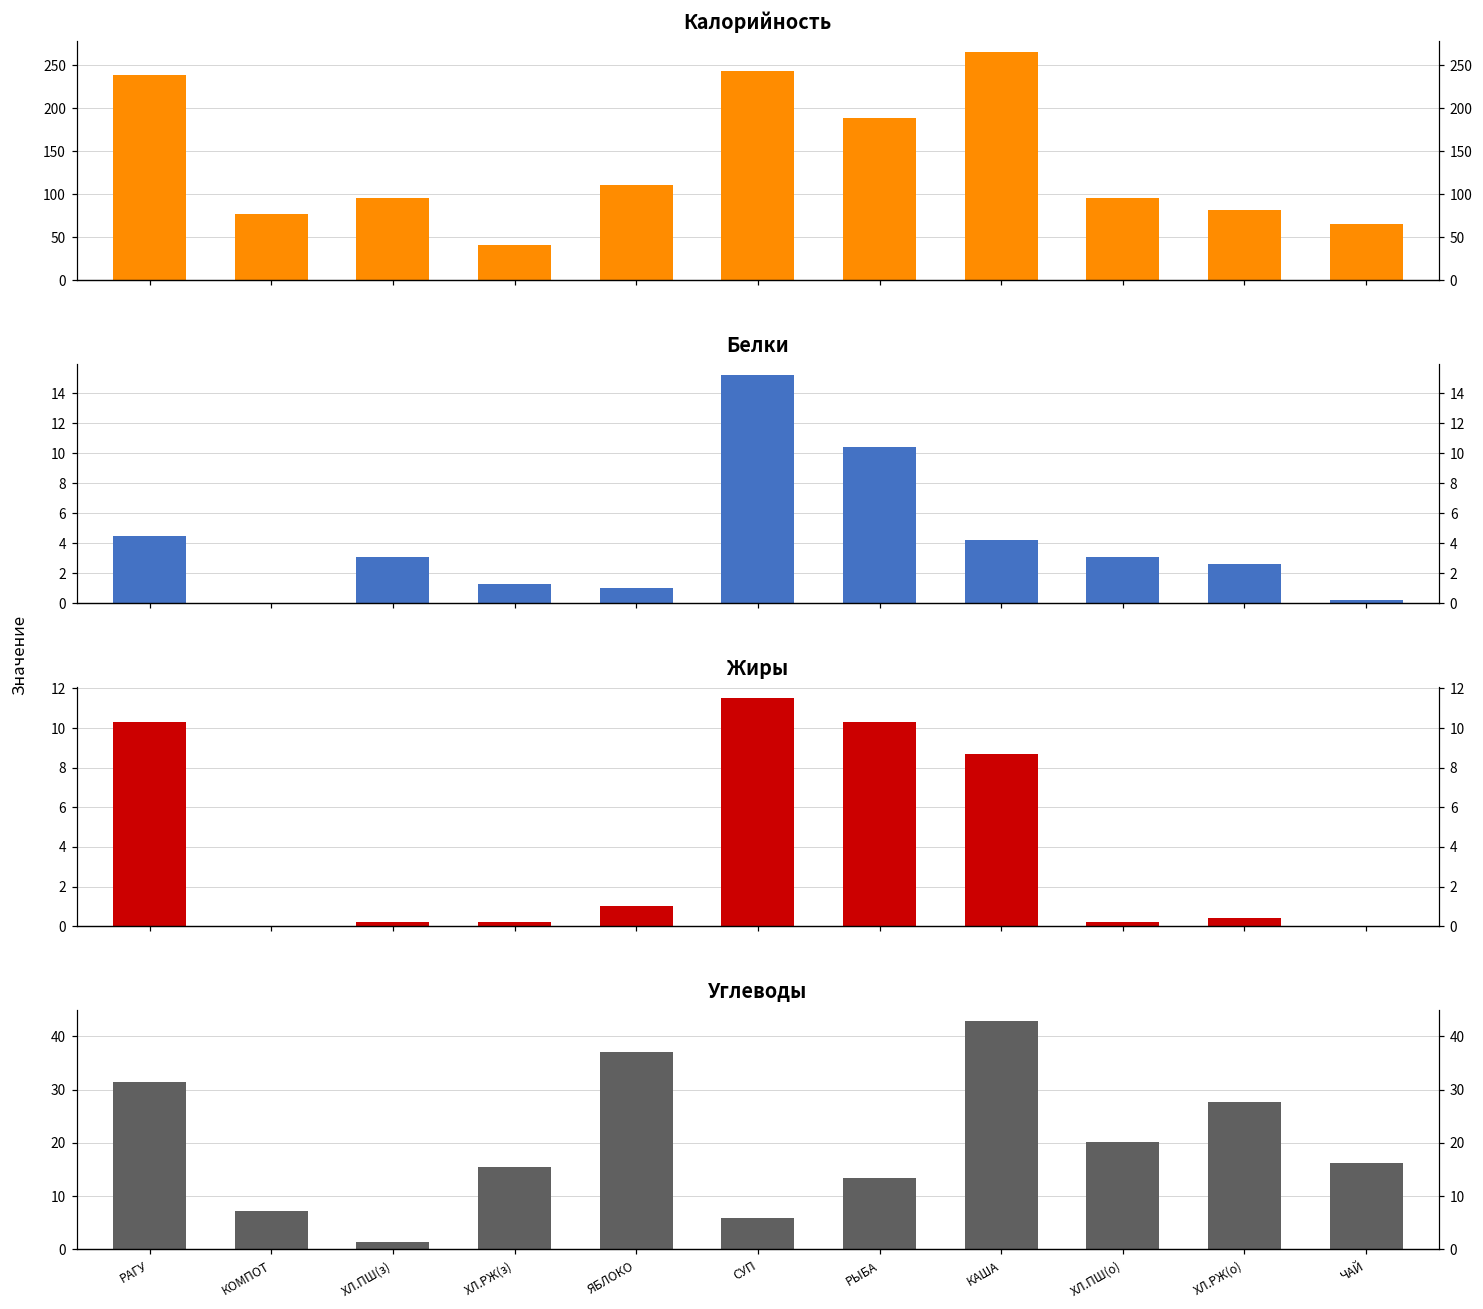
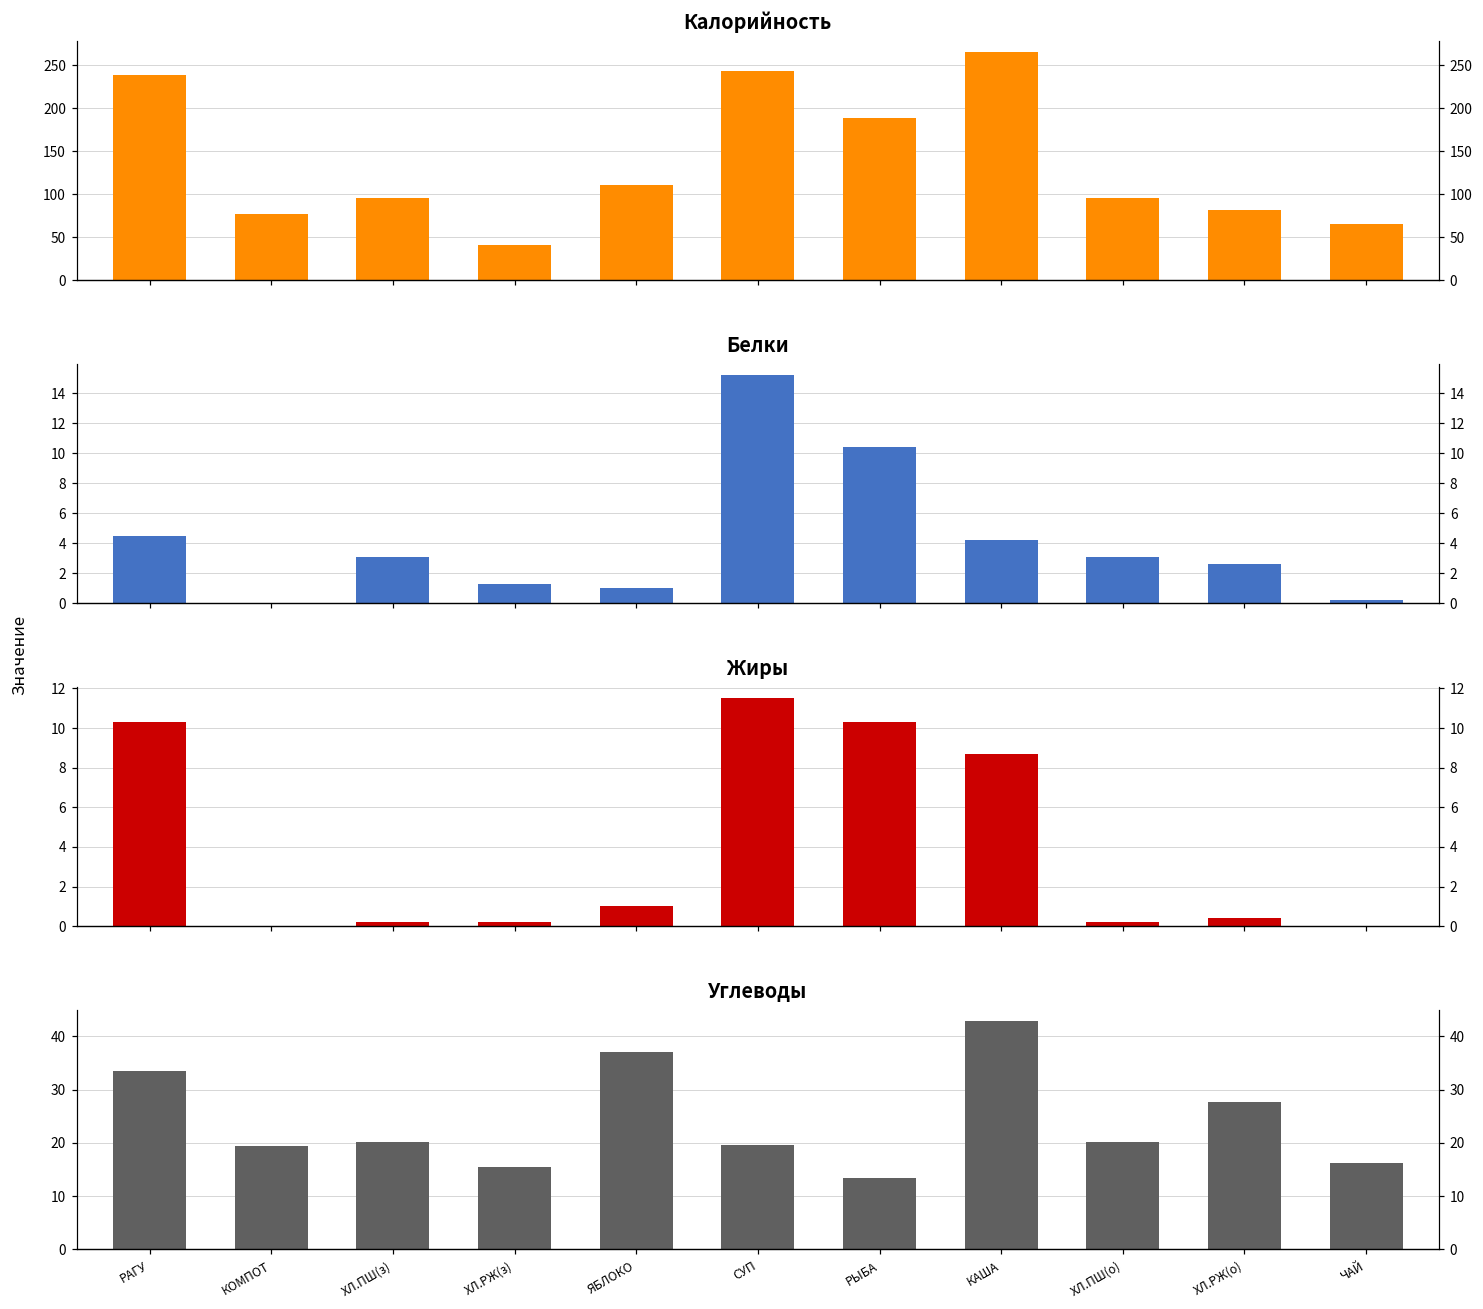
  {
    "Углеводы": {
-     "РАГУ": 31,
-     "КОМПОТ": 7,
-     "ХЛ.ПШ(з)": 1,
+     "РАГУ": 33,
+     "КОМПОТ": 19,
+     "ХЛ.ПШ(з)": 20,
      "ХЛ.РЖ(з)": 16,
      "ЯБЛОКО": 37,
-     "СУП": 6,
+     "СУП": 20,
      "РЫБА": 13,
      "КАША": 43,
      "ХЛ.ПШ(о)": 20,
      "ХЛ.РЖ(о)": 28,
      "ЧАЙ": 16
    }
  }
